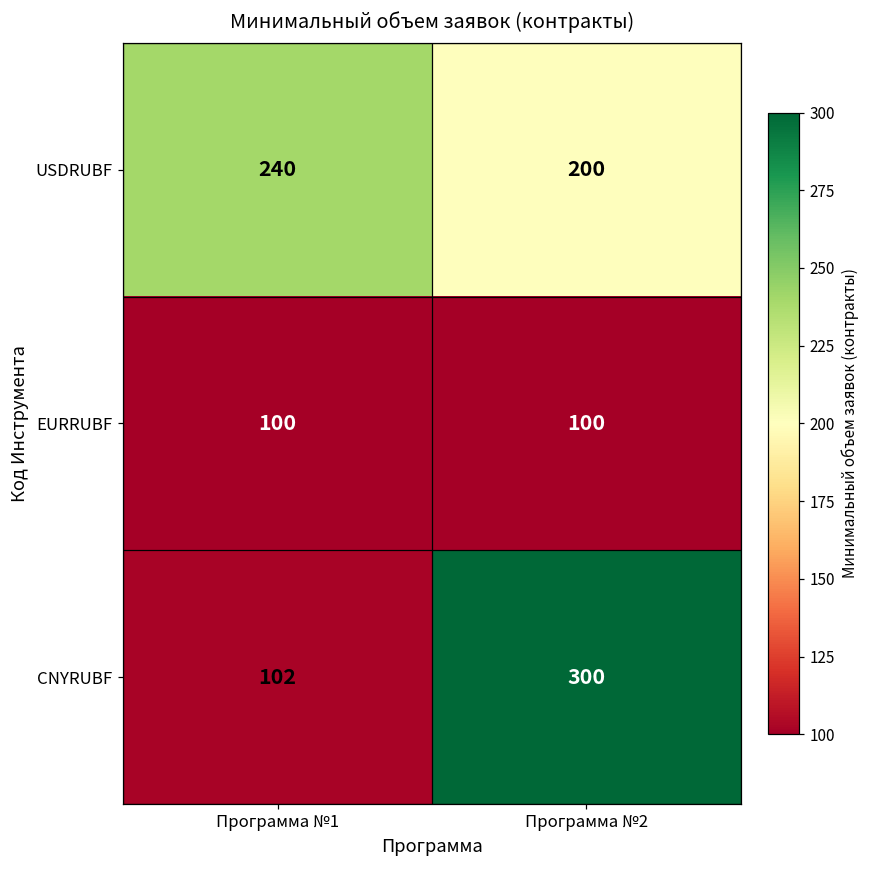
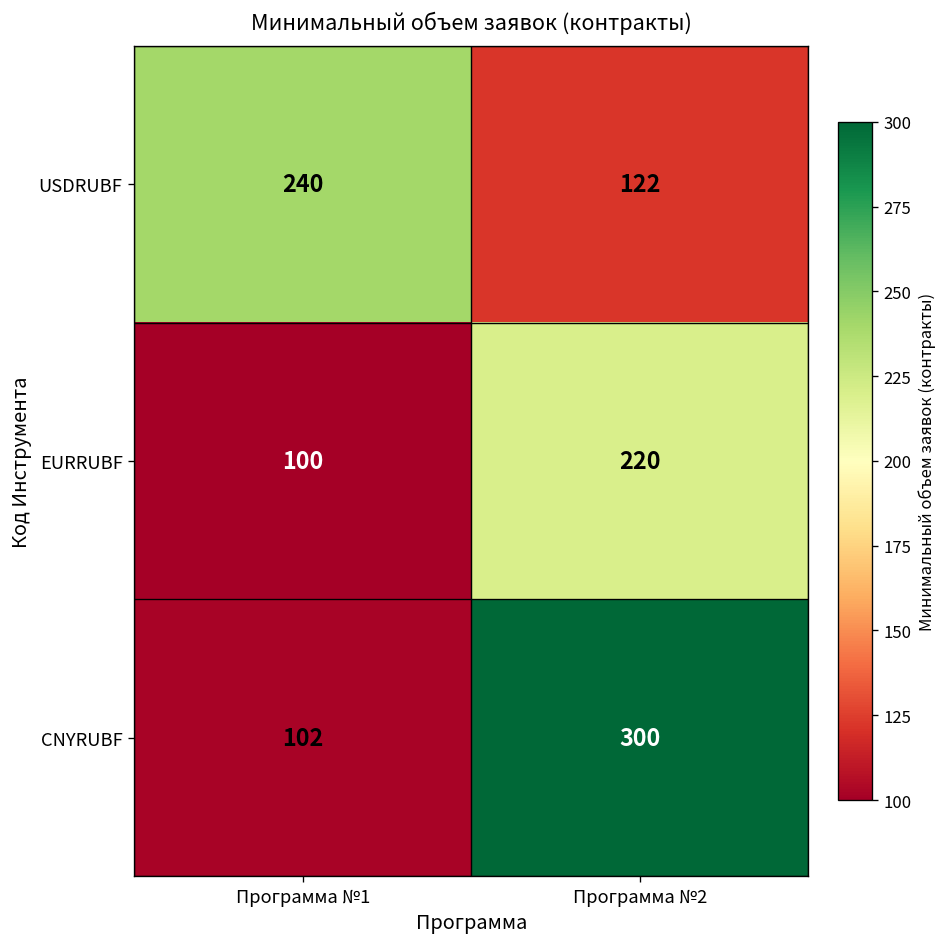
  {
    "USDRUBF": {
      "Программа №1": 240,
-     "Программа №2": 200
+     "Программа №2": 122
    },
    "EURRUBF": {
      "Программа №1": 100,
-     "Программа №2": 100
+     "Программа №2": 220
    },
    "CNYRUBF": {
      "Программа №1": 102,
      "Программа №2": 300
    }
  }
